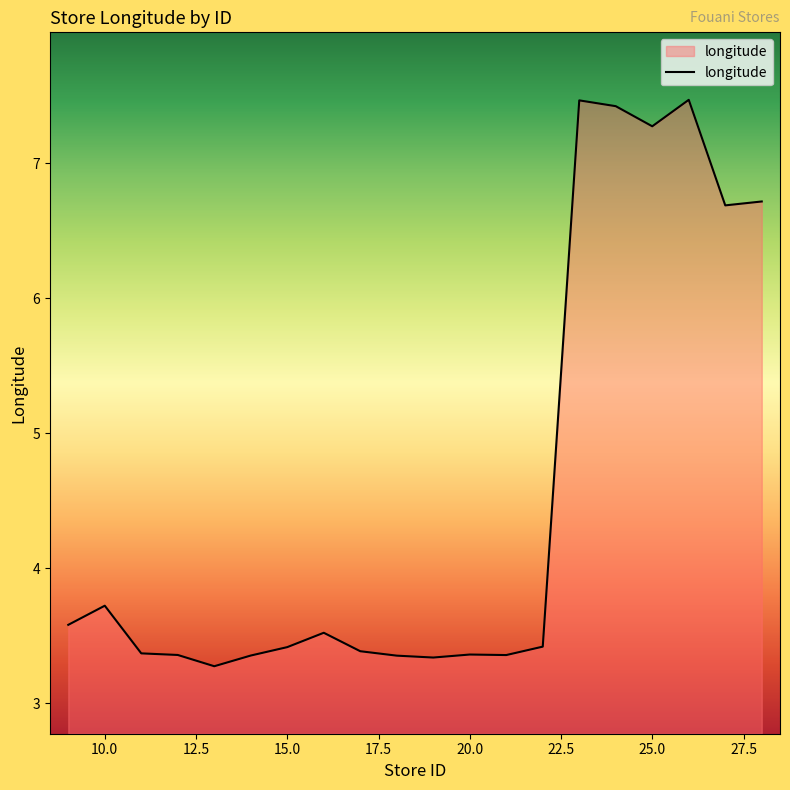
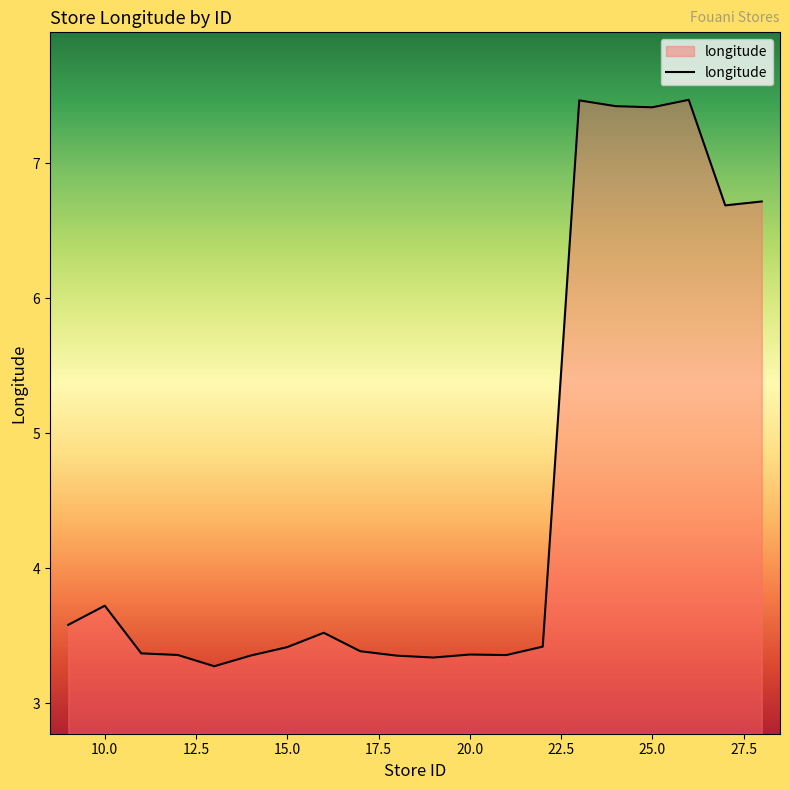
  {
    "10.0": 3.72,
    "15.0": 3.42,
    "20.0": 3.36,
-   "25.0": 7.27
+   "25.0": 7.42
  }
